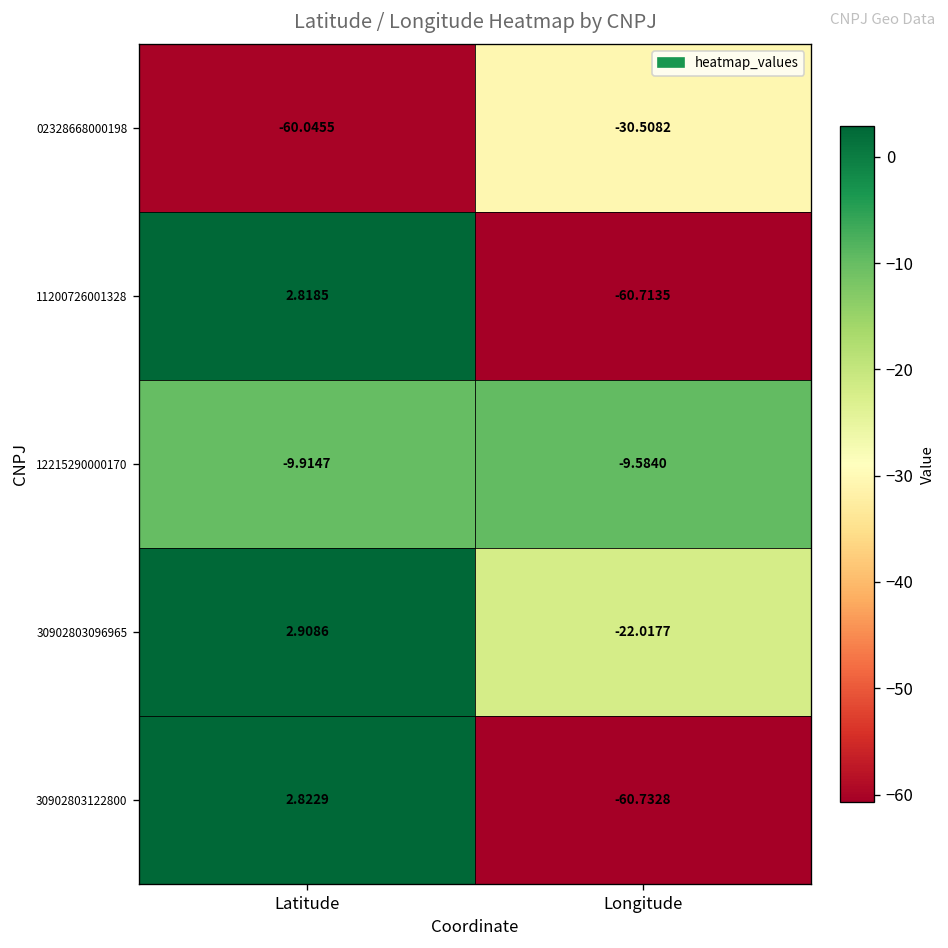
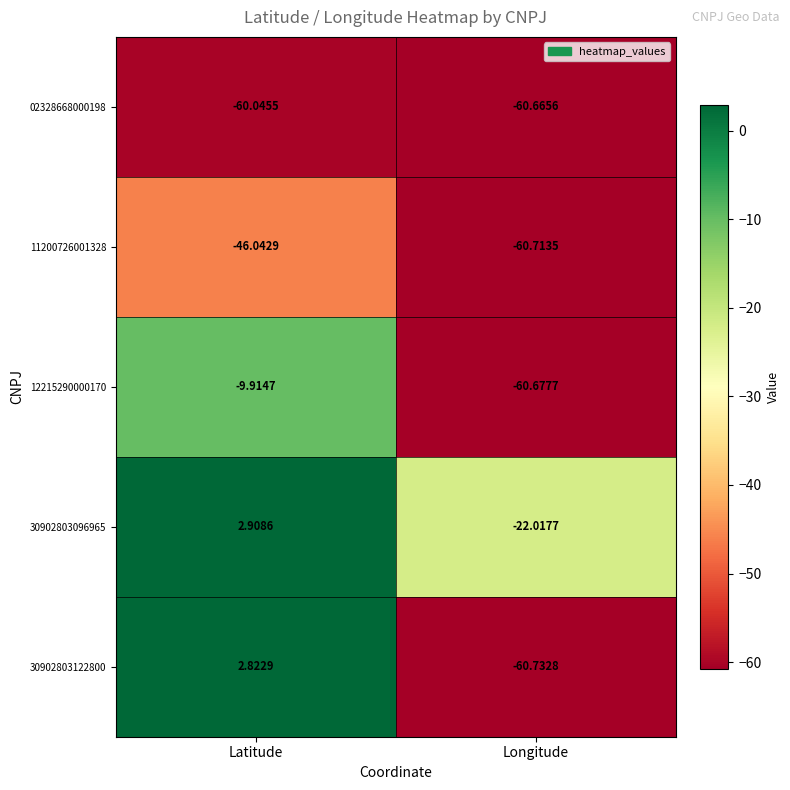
  {
    "02328668000198": {
      "Latitude": -60.0455,
-     "Longitude": -30.5082
+     "Longitude": -60.6656
    },
    "11200726001328": {
-     "Latitude": 2.8185,
+     "Latitude": -46.0429,
      "Longitude": -60.7135
    },
    "12215290000170": {
      "Latitude": -9.9147,
-     "Longitude": -9.5840
+     "Longitude": -60.6777
    },
    "30902803096965": {
      "Latitude": 2.9086,
      "Longitude": -22.0177
    },
    "30902803122800": {
      "Latitude": 2.8229,
      "Longitude": -60.7328
    }
  }
